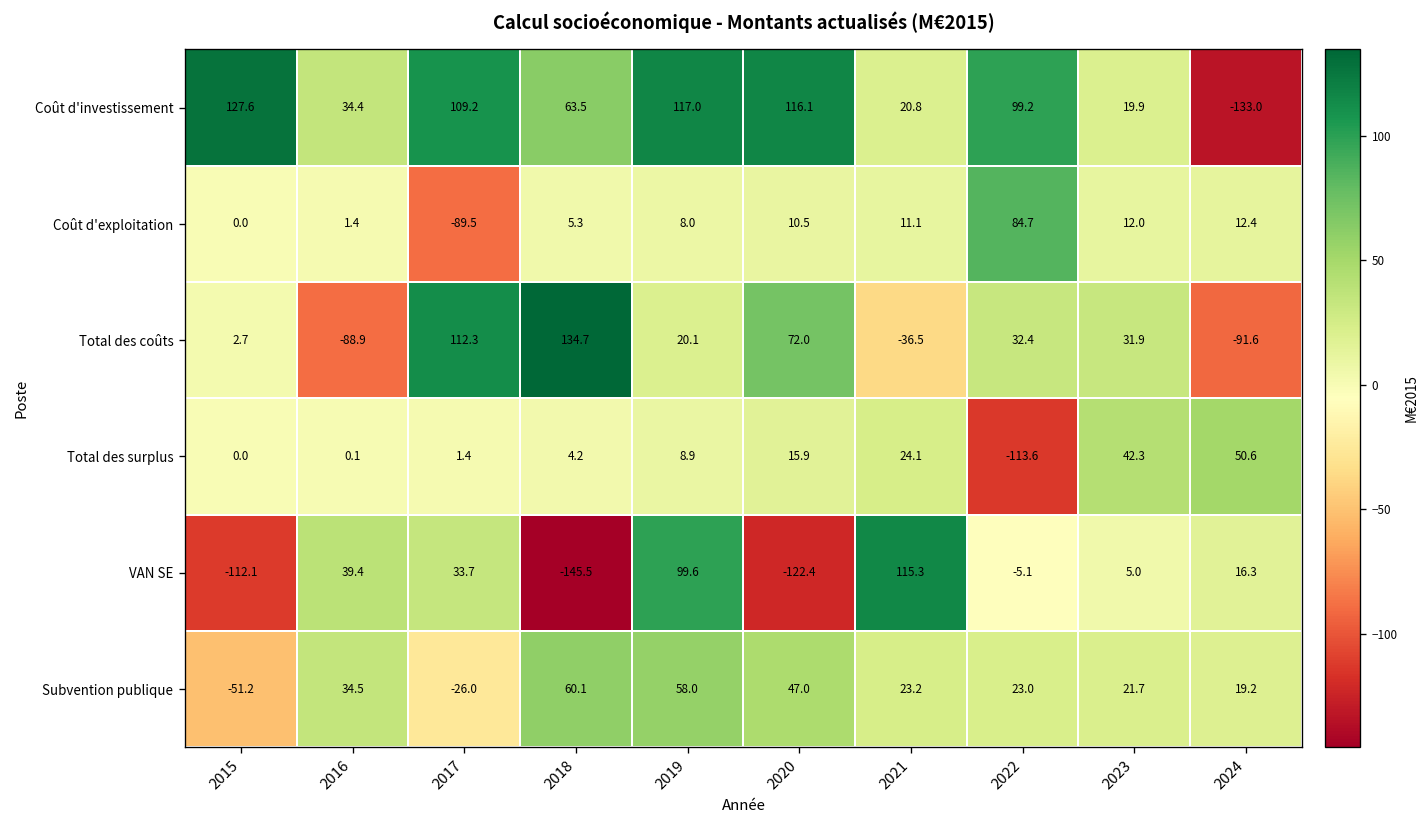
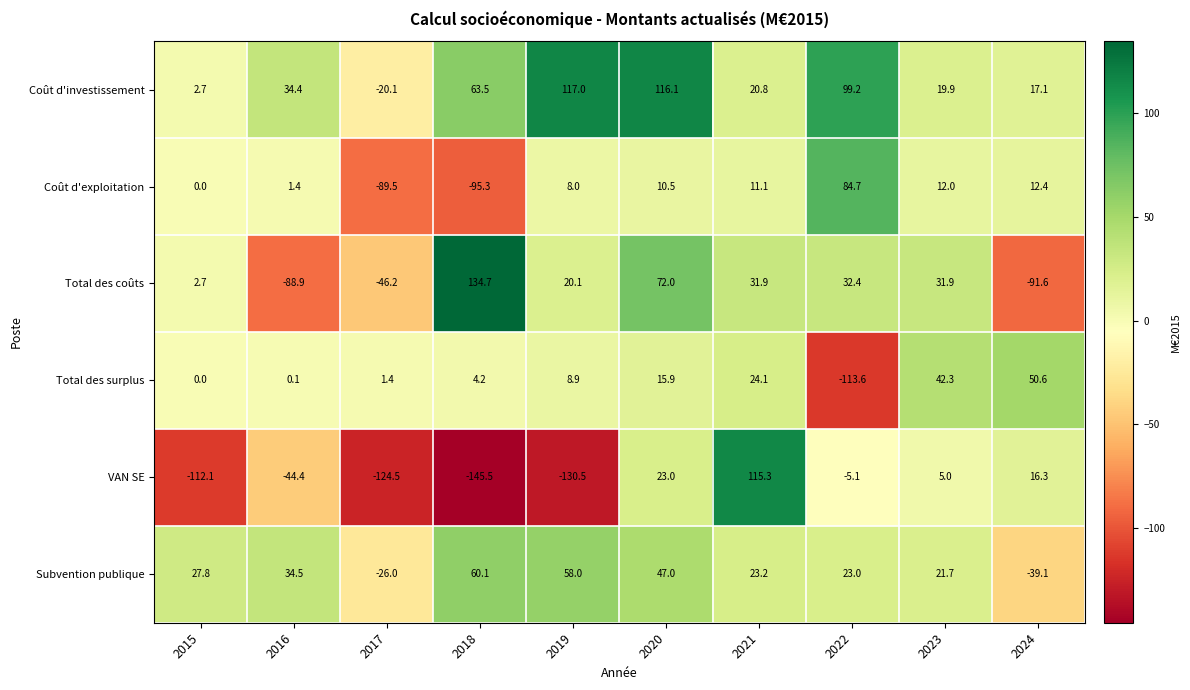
  {
    "Coût d'investissement": {
-     "2015": 127.6,
+     "2015": 2.7,
      "2016": 34.4,
-     "2017": 109.2,
+     "2017": -20.1,
      "2018": 63.5,
      "2019": 117.0,
      "2020": 116.1,
      "2021": 20.8,
      "2022": 99.2,
      "2023": 19.9,
-     "2024": -133.0
+     "2024": 17.1
    },
    "Coût d'exploitation": {
      "2015": 0.0,
      "2016": 1.4,
      "2017": -89.5,
-     "2018": 5.3,
+     "2018": -95.3,
      "2019": 8.0,
      "2020": 10.5,
      "2021": 11.1,
      "2022": 84.7,
      "2023": 12.0,
      "2024": 12.4
    },
    "Total des coûts": {
      "2015": 2.7,
      "2016": -88.9,
-     "2017": 112.3,
+     "2017": -46.2,
      "2018": 134.7,
      "2019": 20.1,
      "2020": 72.0,
-     "2021": -36.5,
+     "2021": 31.9,
      "2022": 32.4,
      "2023": 31.9,
      "2024": -91.6
    },
    "Total des surplus": {
      "2015": 0.0,
      "2016": 0.1,
      "2017": 1.4,
      "2018": 4.2,
      "2019": 8.9,
      "2020": 15.9,
      "2021": 24.1,
      "2022": -113.6,
      "2023": 42.3,
      "2024": 50.6
    },
    "VAN SE": {
      "2015": -112.1,
-     "2016": 39.4,
-     "2017": 33.7,
+     "2016": -44.4,
+     "2017": -124.5,
      "2018": -145.5,
-     "2019": 99.6,
-     "2020": -122.4,
+     "2019": -130.5,
+     "2020": 23.0,
      "2021": 115.3,
      "2022": -5.1,
      "2023": 5.0,
      "2024": 16.3
    },
    "Subvention publique": {
-     "2015": -51.2,
+     "2015": 27.8,
      "2016": 34.5,
      "2017": -26.0,
      "2018": 60.1,
      "2019": 58.0,
      "2020": 47.0,
      "2021": 23.2,
      "2022": 23.0,
      "2023": 21.7,
-     "2024": 19.2
+     "2024": -39.1
    }
  }
